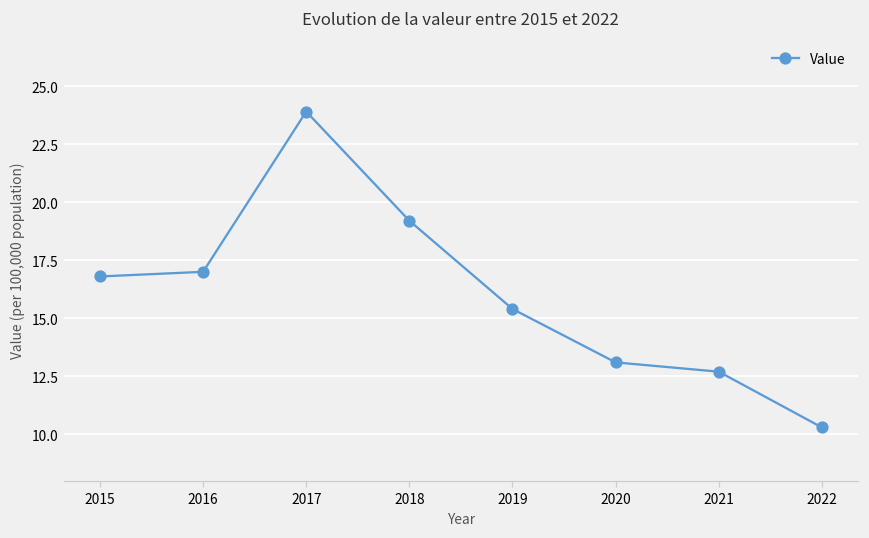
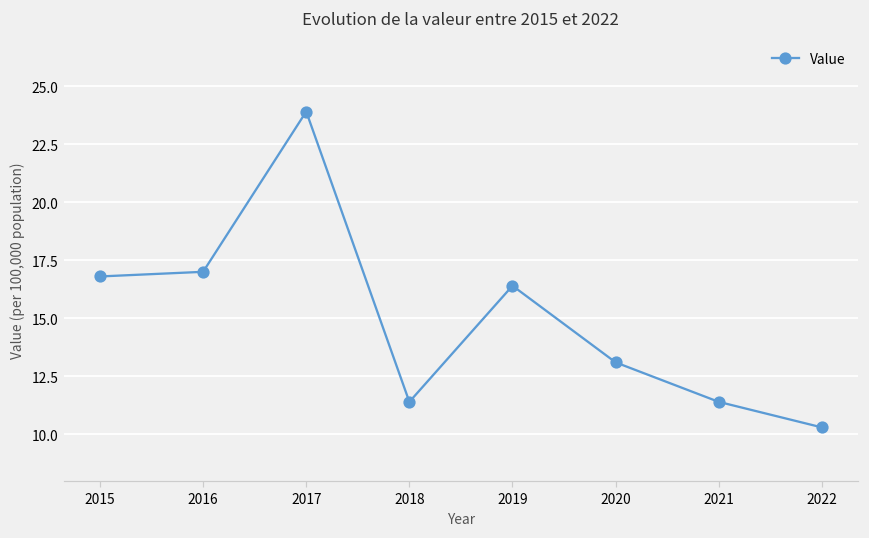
  {
    "2015": 16.8,
    "2016": 17.0,
    "2017": 23.9,
-   "2018": 19.2,
-   "2019": 15.4,
+   "2018": 11.4,
+   "2019": 16.4,
    "2020": 13.1,
-   "2021": 12.7,
+   "2021": 11.4,
    "2022": 10.3
  }
